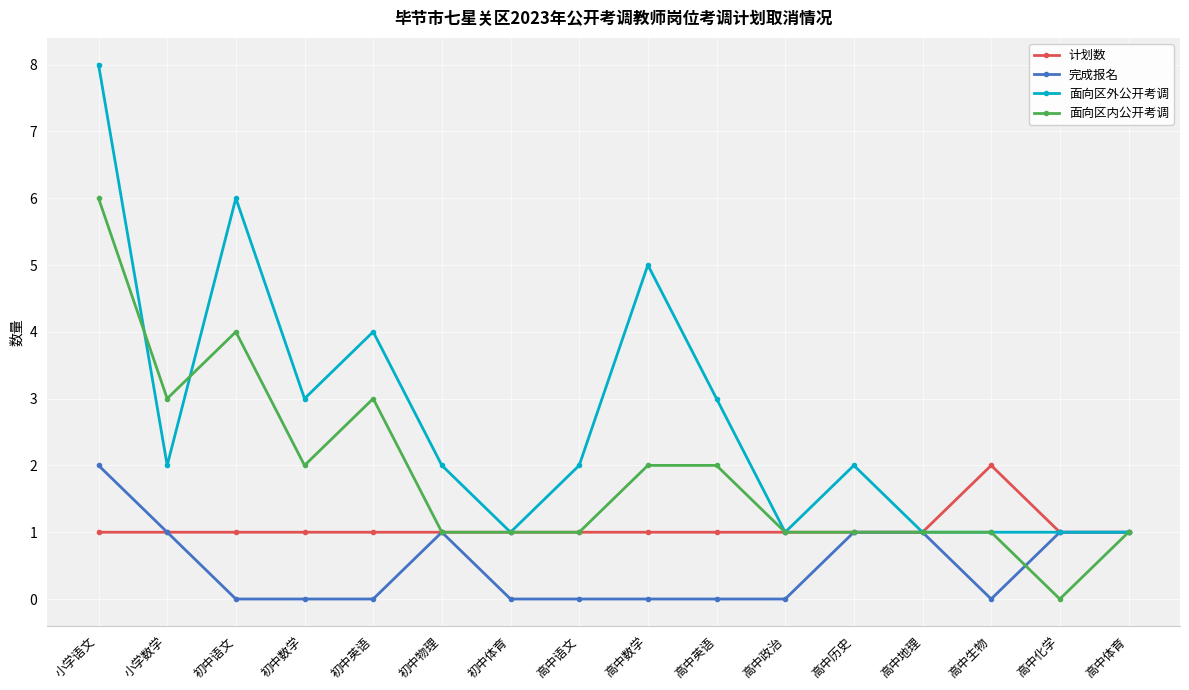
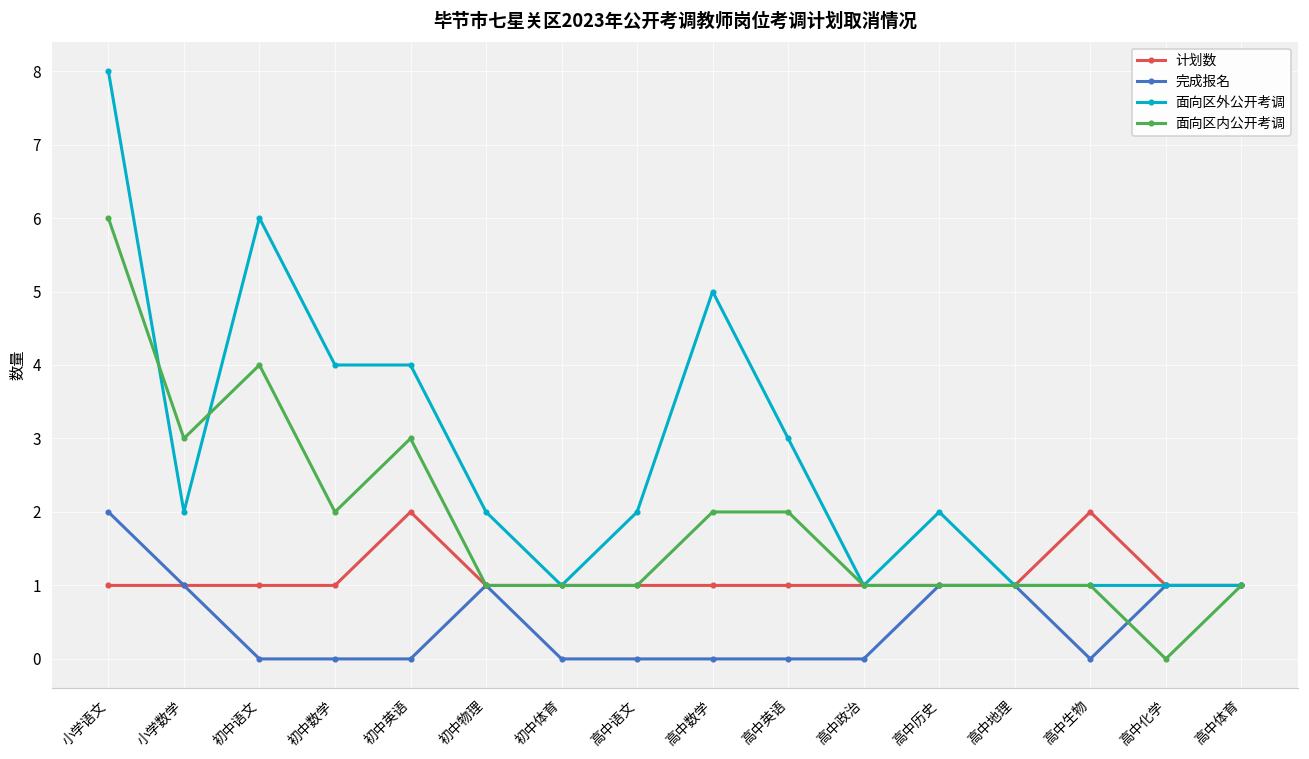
  {
    "计划数": {
      "小学语文": 1,
      "初中语文": 1,
      "初中数学": 1,
-     "初中英语": 1,
+     "初中英语": 2,
      "高中数学": 1,
      "高中英语": 1,
      "高中生物": 2
    },
    "完成报名": {
      "小学语文": 2,
      "初中语文": 0,
      "初中数学": 0,
      "初中英语": 0,
      "初中体育": 0,
      "高中语文": 0,
      "高中数学": 0,
      "高中英语": 0,
      "高中政治": 0,
      "高中生物": 0
    },
    "面向区外公开考调": {
      "小学语文": 8,
      "小学数学": 2,
      "初中语文": 6,
-     "初中数学": 3,
+     "初中数学": 4,
      "初中英语": 4,
      "初中物理": 2,
      "高中语文": 2,
      "高中数学": 5,
      "高中英语": 3,
      "高中历史": 2
    },
    "面向区内公开考调": {
      "小学语文": 6,
      "小学数学": 3,
      "初中语文": 4,
      "初中数学": 2,
      "初中英语": 3,
      "高中数学": 2,
      "高中英语": 2,
      "高中化学": 0
    }
  }
